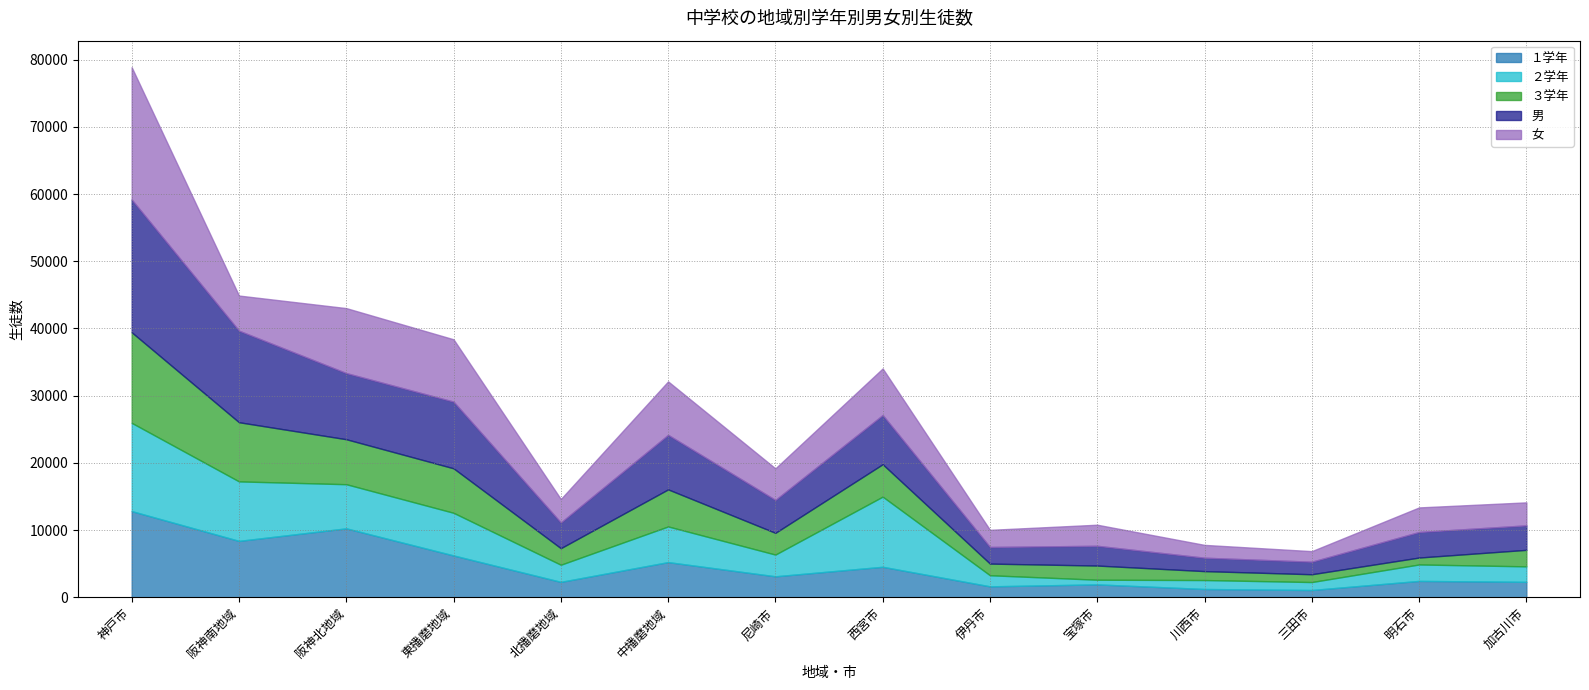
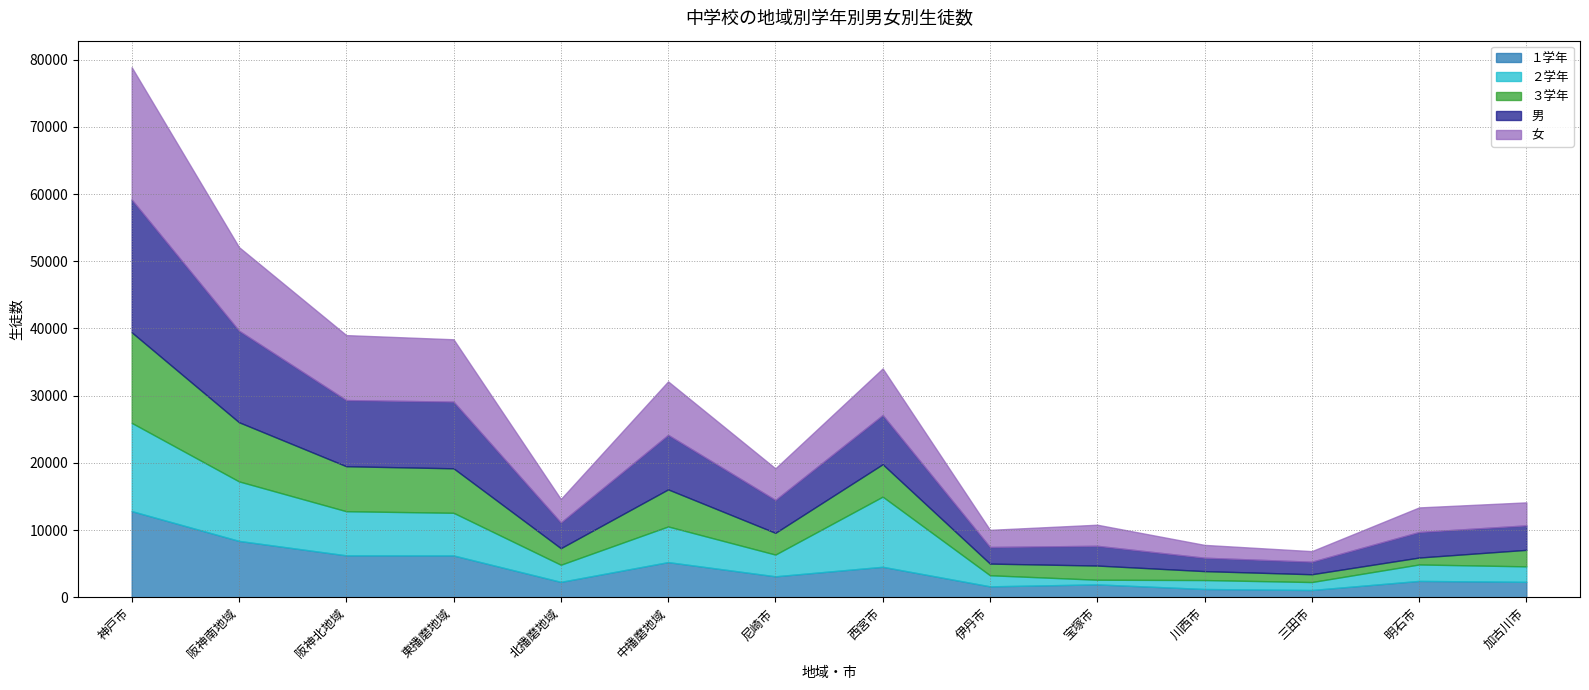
  {
    "１学年": {
      "神戸市": 13000,
      "阪神南地域": 8000,
-     "阪神北地域": 10000,
+     "阪神北地域": 6000,
      "東播磨地域": 6000,
      "北播磨地域": 2000,
      "中播磨地域": 5000,
      "尼崎市": 3000,
      "西宮市": 5000,
      "伊丹市": 2000,
      "宝塚市": 2000,
      "川西市": 1000,
      "三田市": 1000,
      "明石市": 2000,
      "加古川市": 2000
    },
    "２学年": {
      "神戸市": 13000,
      "阪神南地域": 9000,
      "阪神北地域": 7000,
      "東播磨地域": 6000,
      "北播磨地域": 3000,
      "中播磨地域": 5000,
      "尼崎市": 3000,
      "西宮市": 10000,
      "伊丹市": 2000,
      "宝塚市": 1000,
      "川西市": 1000,
      "三田市": 1000,
      "明石市": 2000,
      "加古川市": 2000
    },
    "３学年": {
      "神戸市": 13000,
      "阪神南地域": 9000,
      "阪神北地域": 7000,
      "東播磨地域": 7000,
      "北播磨地域": 2000,
      "中播磨地域": 6000,
      "尼崎市": 3000,
      "西宮市": 5000,
      "伊丹市": 2000,
      "宝塚市": 2000,
      "川西市": 1000,
      "三田市": 1000,
      "明石市": 1000,
      "加古川市": 2000
    },
    "男": {
      "神戸市": 20000,
      "阪神南地域": 14000,
      "阪神北地域": 10000,
      "東播磨地域": 10000,
      "北播磨地域": 4000,
      "中播磨地域": 8000,
      "尼崎市": 5000,
      "西宮市": 7000,
      "伊丹市": 2000,
      "宝塚市": 3000,
      "川西市": 2000,
      "三田市": 2000,
      "明石市": 4000,
      "加古川市": 4000
    },
    "女": {
      "神戸市": 20000,
-     "阪神南地域": 5000,
+     "阪神南地域": 12000,
      "阪神北地域": 10000,
      "東播磨地域": 9000,
      "北播磨地域": 3000,
      "中播磨地域": 8000,
      "尼崎市": 5000,
      "西宮市": 7000,
      "伊丹市": 3000,
      "宝塚市": 3000,
      "川西市": 2000,
      "三田市": 2000,
      "明石市": 4000,
      "加古川市": 3000
    }
  }
